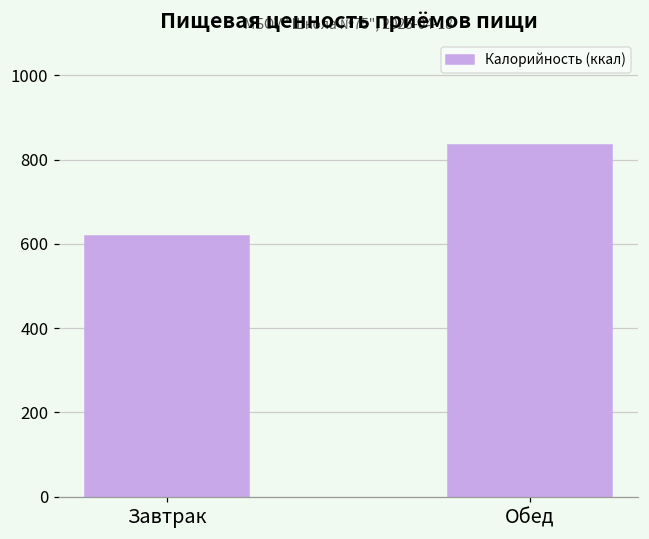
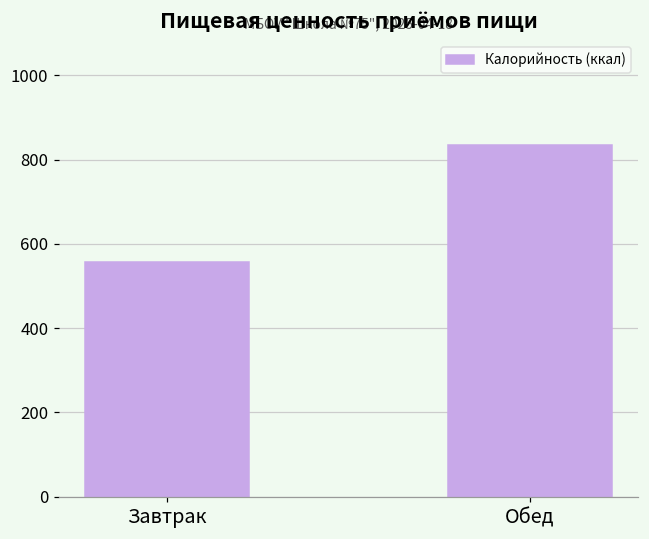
  {
-   "Завтрак": 620,
+   "Завтрак": 560,
    "Обед": 830
  }
